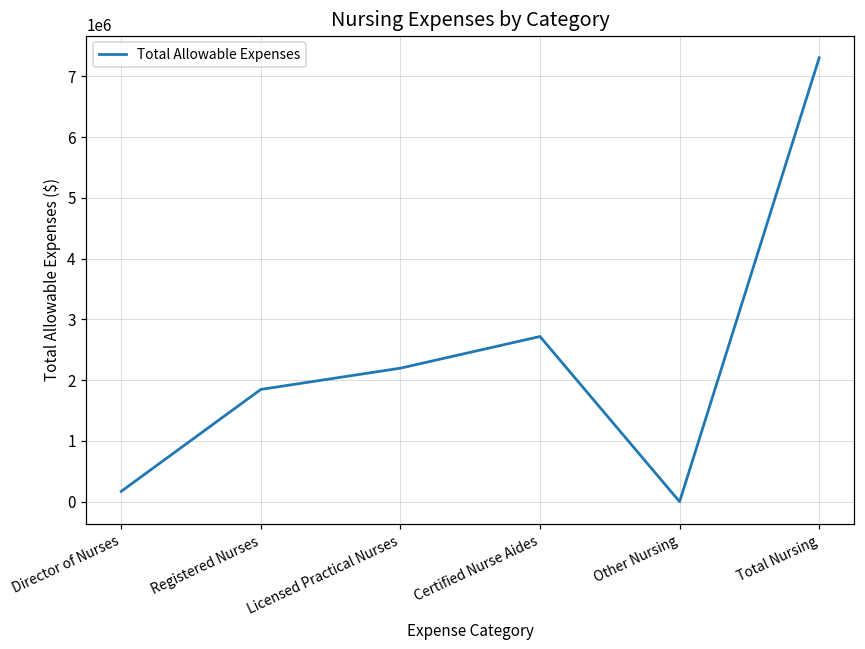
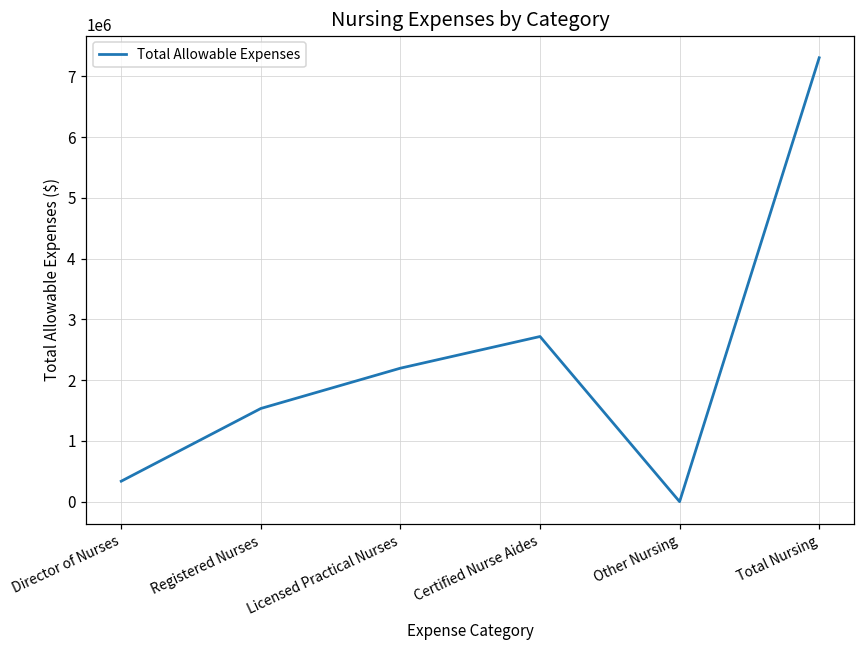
  {
-   "Director of Nurses": 200000,
-   "Registered Nurses": 1800000,
+   "Director of Nurses": 300000,
+   "Registered Nurses": 1500000,
    "Licensed Practical Nurses": 2200000,
    "Certified Nurse Aides": 2700000,
    "Other Nursing": 0,
    "Total Nursing": 7300000
  }
